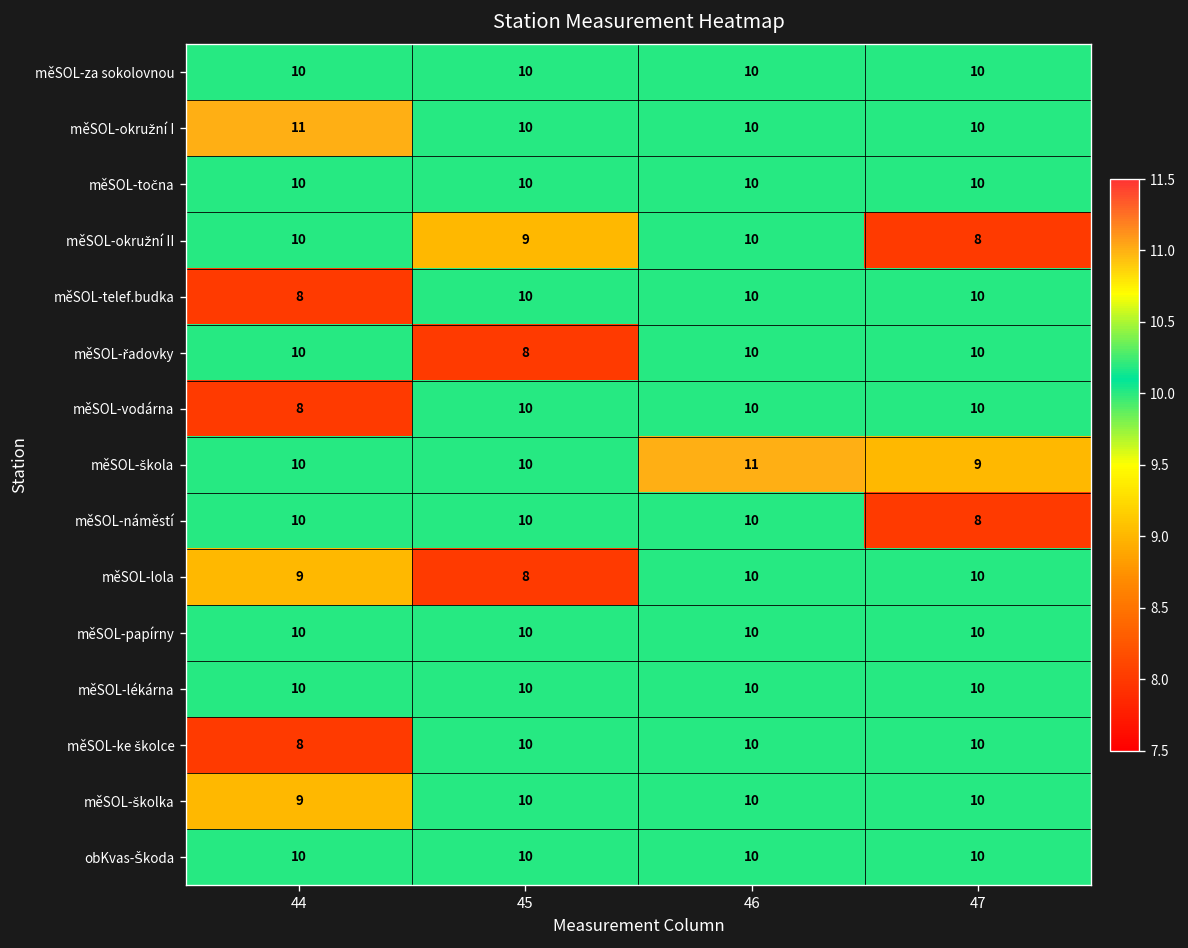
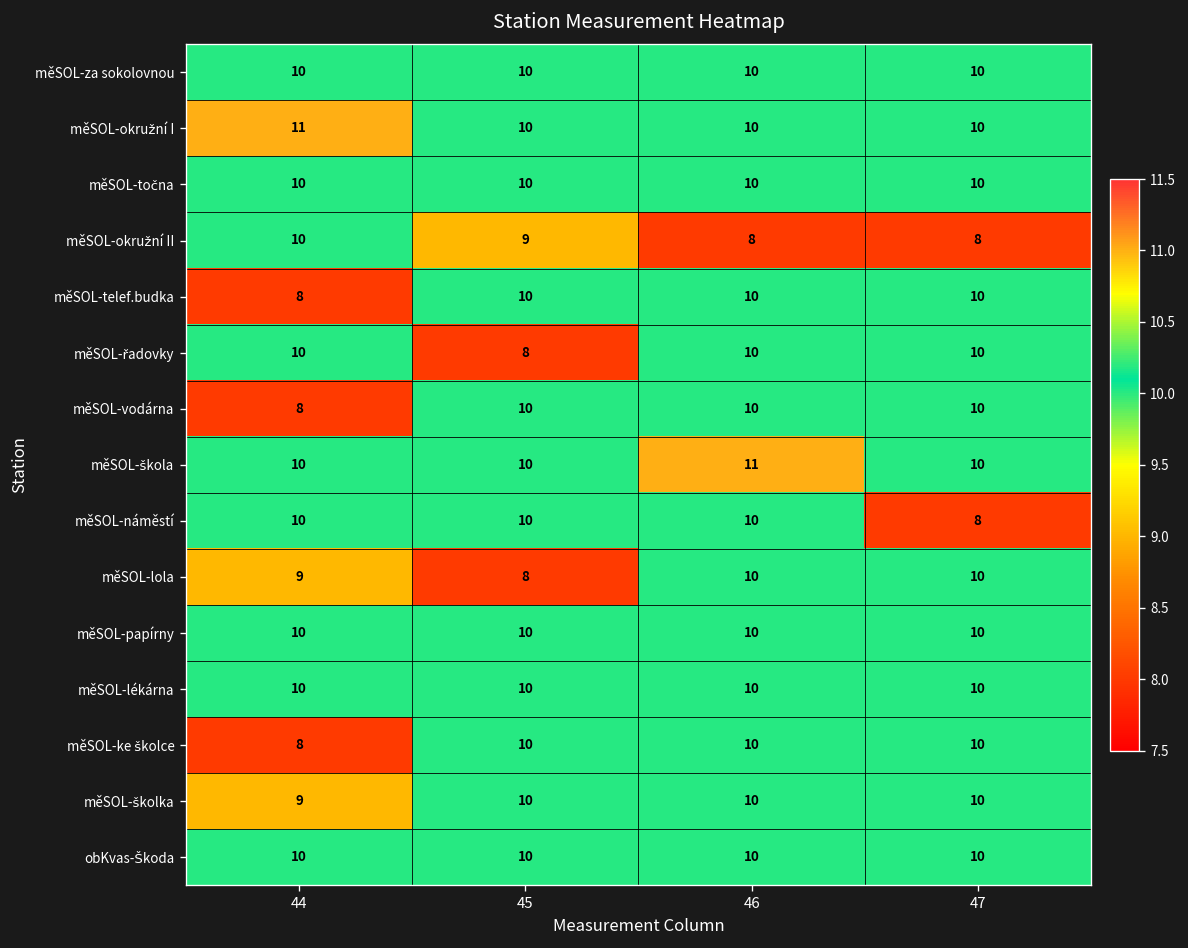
  {
    "měSOL-za sokolovnou": {
      "44": 10,
      "45": 10,
      "46": 10,
      "47": 10
    },
    "měSOL-okružní I": {
      "44": 11,
      "45": 10,
      "46": 10,
      "47": 10
    },
    "měSOL-točna": {
      "44": 10,
      "45": 10,
      "46": 10,
      "47": 10
    },
    "měSOL-okružní II": {
      "44": 10,
      "45": 9,
-     "46": 10,
+     "46": 8,
      "47": 8
    },
    "měSOL-telef.budka": {
      "44": 8,
      "45": 10,
      "46": 10,
      "47": 10
    },
    "měSOL-řadovky": {
      "44": 10,
      "45": 8,
      "46": 10,
      "47": 10
    },
    "měSOL-vodárna": {
      "44": 8,
      "45": 10,
      "46": 10,
      "47": 10
    },
    "měSOL-škola": {
      "44": 10,
      "45": 10,
      "46": 11,
-     "47": 9
+     "47": 10
    },
    "měSOL-náměstí": {
      "44": 10,
      "45": 10,
      "46": 10,
      "47": 8
    },
    "měSOL-lola": {
      "44": 9,
      "45": 8,
      "46": 10,
      "47": 10
    },
    "měSOL-papírny": {
      "44": 10,
      "45": 10,
      "46": 10,
      "47": 10
    },
    "měSOL-lékárna": {
      "44": 10,
      "45": 10,
      "46": 10,
      "47": 10
    },
    "měSOL-ke školce": {
      "44": 8,
      "45": 10,
      "46": 10,
      "47": 10
    },
    "měSOL-školka": {
      "44": 9,
      "45": 10,
      "46": 10,
      "47": 10
    },
    "obKvas-Škoda": {
      "44": 10,
      "45": 10,
      "46": 10,
      "47": 10
    }
  }
